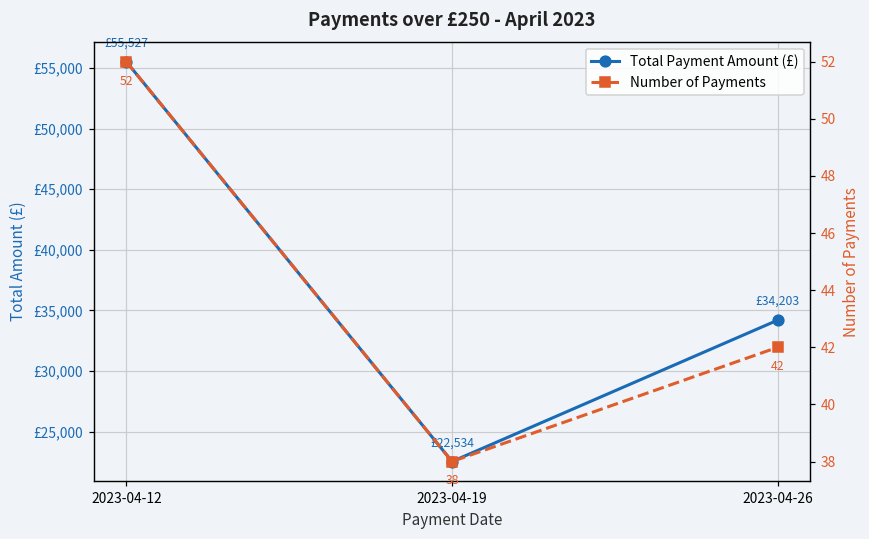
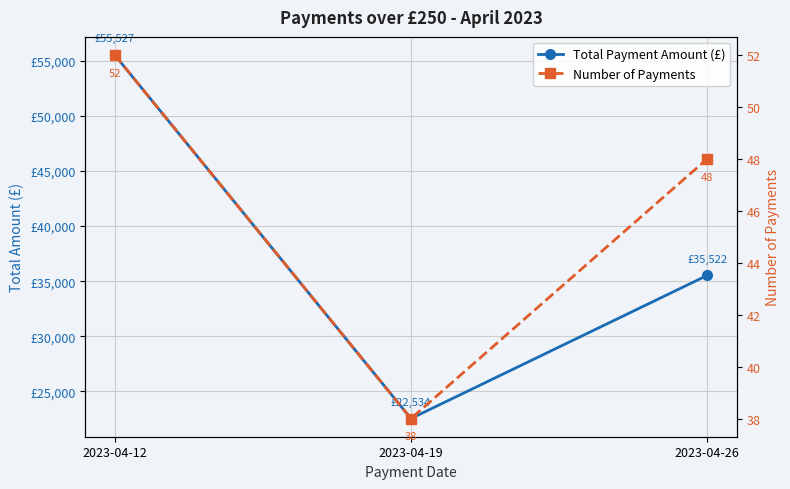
  {
    "Total Payment Amount (£)": {
      "2023-04-12": "£55,527",
      "2023-04-19": "£22,534",
-     "2023-04-26": "£34,203"
+     "2023-04-26": "£35,522"
    },
    "Number of Payments": {
      "2023-04-12": "52",
      "2023-04-19": "38",
-     "2023-04-26": "42"
+     "2023-04-26": "48"
    }
  }
